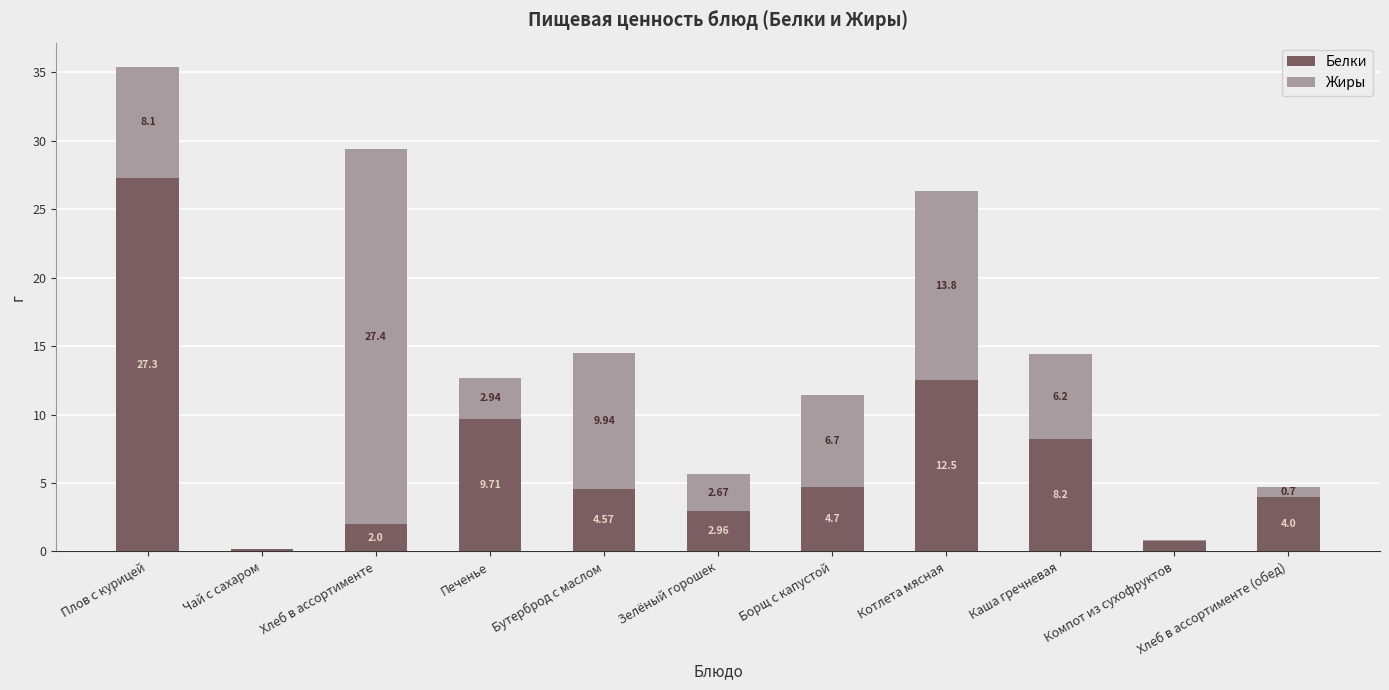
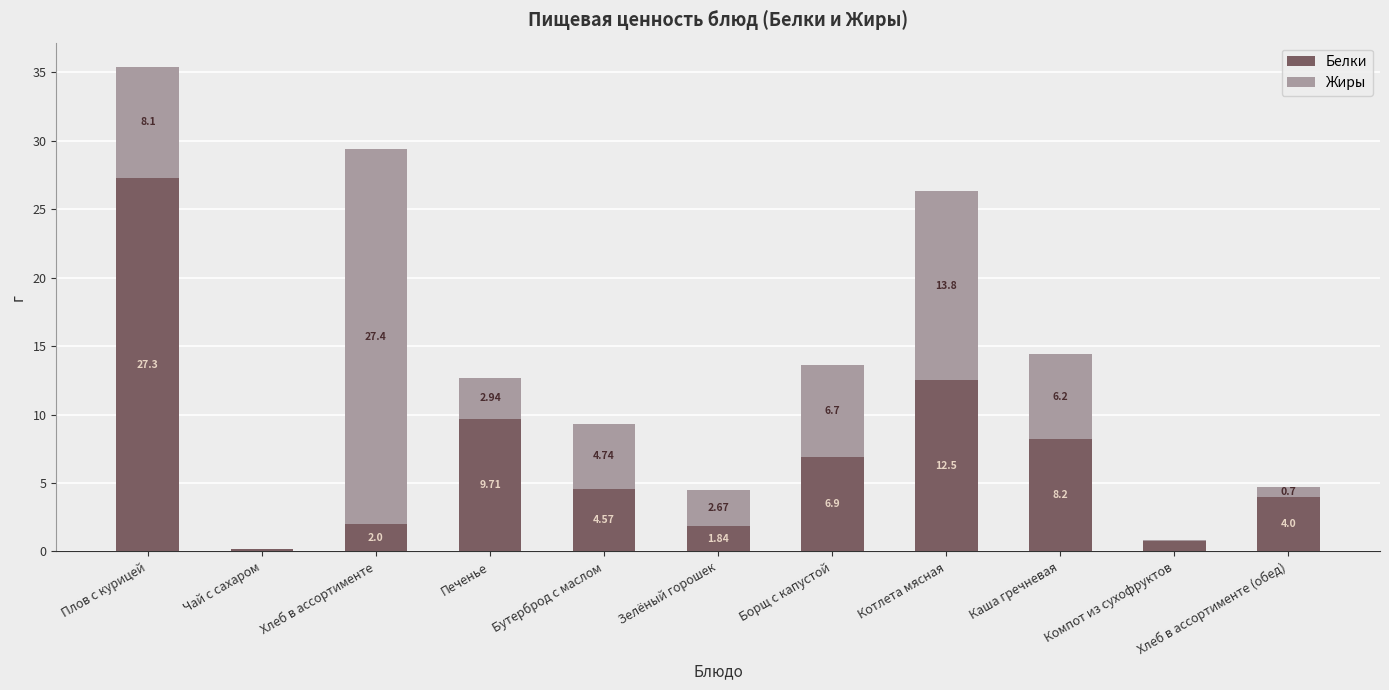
  {
    "Белки": {
      "Плов с курицей": 27.3,
      "Хлеб в ассортименте": 2.0,
      "Печенье": 9.71,
      "Бутерброд с маслом": 4.57,
-     "Зелёный горошек": 2.96,
-     "Борщ с капустой": 4.7,
+     "Зелёный горошек": 1.84,
+     "Борщ с капустой": 6.9,
      "Котлета мясная": 12.5,
      "Каша гречневая": 8.2,
      "Хлеб в ассортименте (обед)": 4.0
    },
    "Жиры": {
      "Плов с курицей": 8.1,
      "Хлеб в ассортименте": 27.4,
      "Печенье": 2.94,
-     "Бутерброд с маслом": 9.94,
+     "Бутерброд с маслом": 4.74,
      "Зелёный горошек": 2.67,
      "Борщ с капустой": 6.7,
      "Котлета мясная": 13.8,
      "Каша гречневая": 6.2,
      "Хлеб в ассортименте (обед)": 0.7
    }
  }
